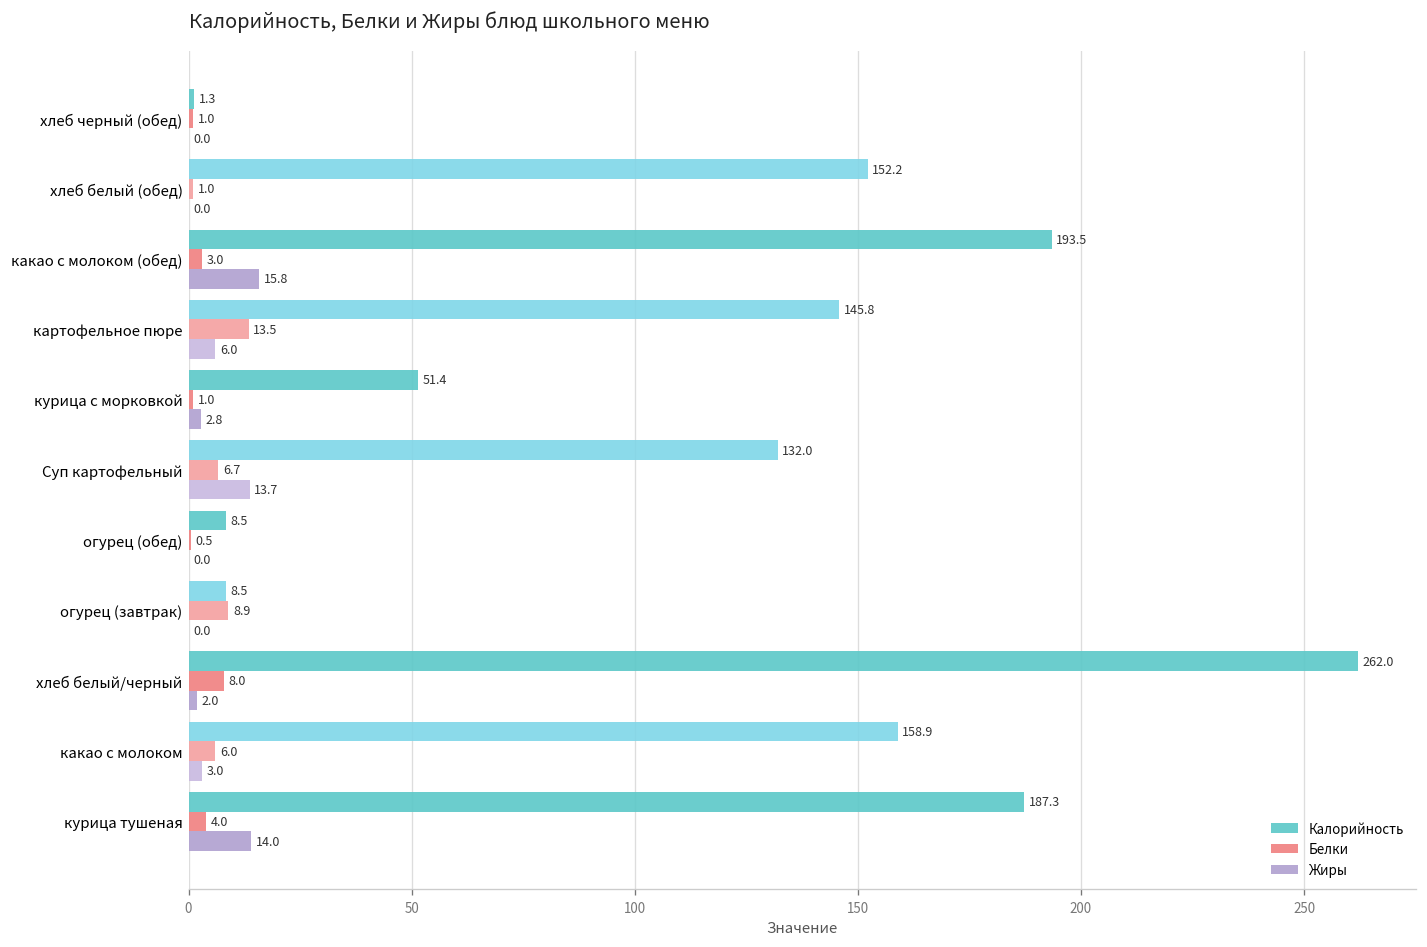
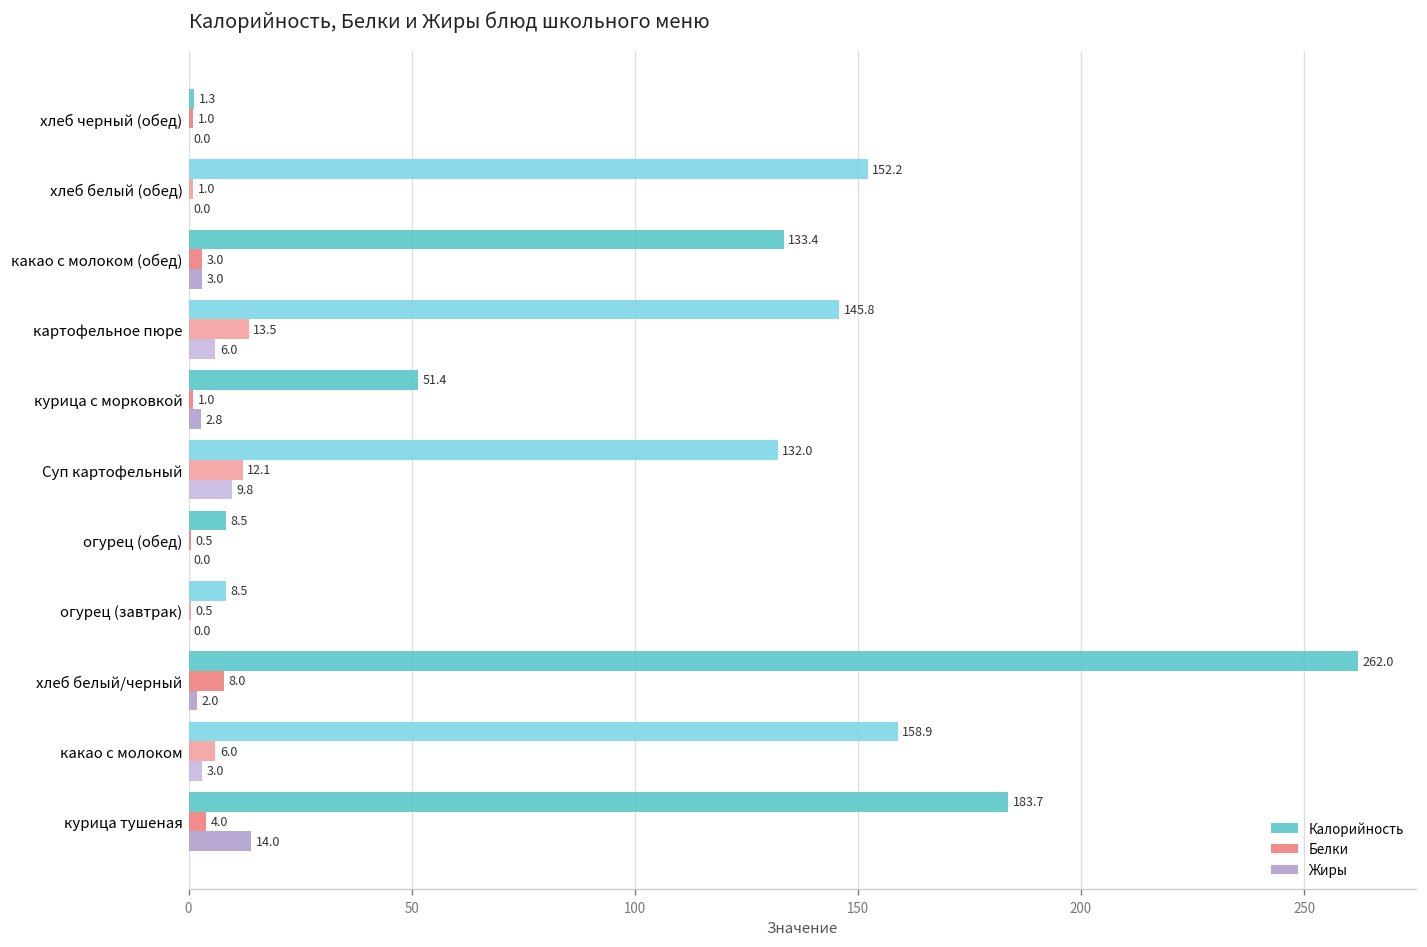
  {
    "Калорийность": {
      "хлеб черный (обед)": 1.3,
      "хлеб белый (обед)": 152.2,
-     "какао с молоком (обед)": 193.5,
+     "какао с молоком (обед)": 133.4,
      "картофельное пюре": 145.8,
      "курица с морковкой": 51.4,
      "Суп картофельный": 132.0,
      "огурец (обед)": 8.5,
      "огурец (завтрак)": 8.5,
      "хлеб белый/черный": 262.0,
      "какао с молоком": 158.9,
-     "курица тушеная": 187.3
+     "курица тушеная": 183.7
    },
    "Белки": {
      "хлеб черный (обед)": 1.0,
      "хлеб белый (обед)": 1.0,
      "какао с молоком (обед)": 3.0,
      "картофельное пюре": 13.5,
      "курица с морковкой": 1.0,
-     "Суп картофельный": 6.7,
+     "Суп картофельный": 12.1,
      "огурец (обед)": 0.5,
-     "огурец (завтрак)": 8.9,
+     "огурец (завтрак)": 0.5,
      "хлеб белый/черный": 8.0,
      "какао с молоком": 6.0,
      "курица тушеная": 4.0
    },
    "Жиры": {
      "хлеб черный (обед)": 0.0,
      "хлеб белый (обед)": 0.0,
-     "какао с молоком (обед)": 15.8,
+     "какао с молоком (обед)": 3.0,
      "картофельное пюре": 6.0,
      "курица с морковкой": 2.8,
-     "Суп картофельный": 13.7,
+     "Суп картофельный": 9.8,
      "огурец (обед)": 0.0,
      "огурец (завтрак)": 0.0,
      "хлеб белый/черный": 2.0,
      "какао с молоком": 3.0,
      "курица тушеная": 14.0
    }
  }
